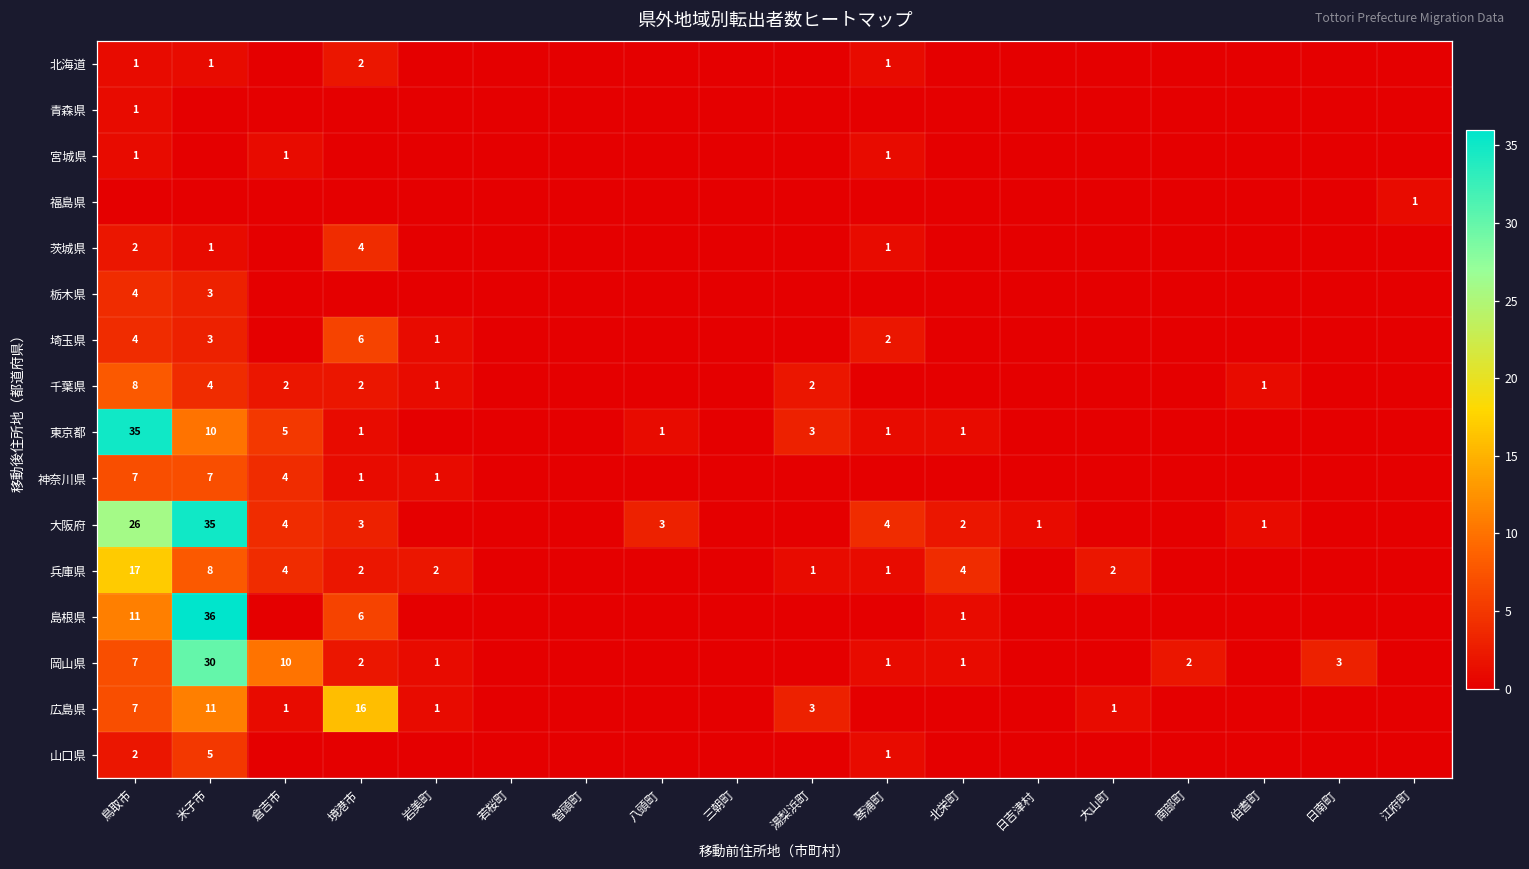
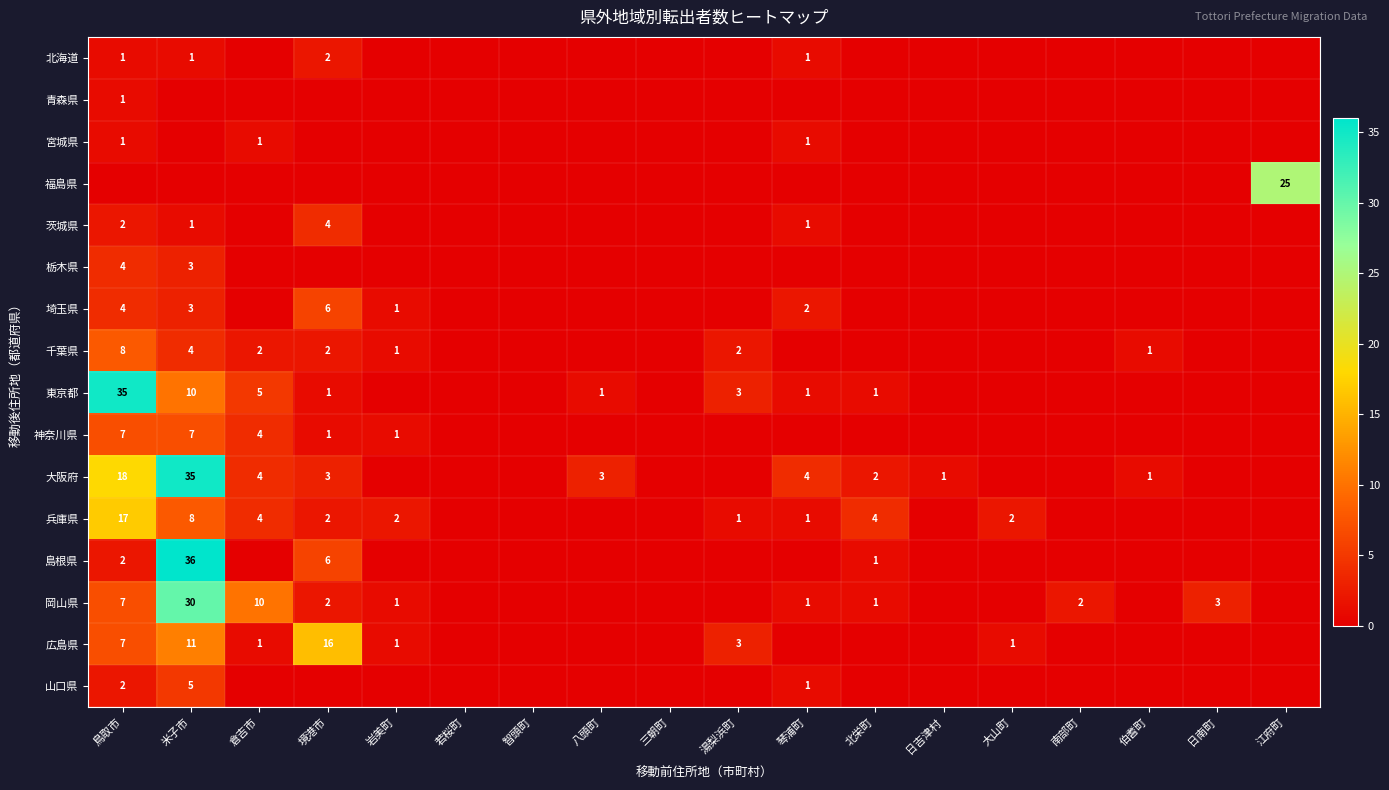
  {
    "北海道": {
      "鳥取市": 1,
      "米子市": 1,
      "境港市": 2,
      "琴浦町": 1
    },
    "青森県": {
      "鳥取市": 1
    },
    "宮城県": {
      "鳥取市": 1,
      "倉吉市": 1,
      "琴浦町": 1
    },
    "福島県": {
-     "江府町": 1
+     "江府町": 25
    },
    "茨城県": {
      "鳥取市": 2,
      "米子市": 1,
      "境港市": 4,
      "琴浦町": 1
    },
    "栃木県": {
      "鳥取市": 4,
      "米子市": 3
    },
    "埼玉県": {
      "鳥取市": 4,
      "米子市": 3,
      "境港市": 6,
      "岩美町": 1,
      "琴浦町": 2
    },
    "千葉県": {
      "鳥取市": 8,
      "米子市": 4,
      "倉吉市": 2,
      "境港市": 2,
      "岩美町": 1,
      "湯梨浜町": 2,
      "伯耆町": 1
    },
    "東京都": {
      "鳥取市": 35,
      "米子市": 10,
      "倉吉市": 5,
      "境港市": 1,
      "八頭町": 1,
      "湯梨浜町": 3,
      "琴浦町": 1,
      "北栄町": 1
    },
    "神奈川県": {
      "鳥取市": 7,
      "米子市": 7,
      "倉吉市": 4,
      "境港市": 1,
      "岩美町": 1
    },
    "大阪府": {
-     "鳥取市": 26,
+     "鳥取市": 18,
      "米子市": 35,
      "倉吉市": 4,
      "境港市": 3,
      "八頭町": 3,
      "琴浦町": 4,
      "北栄町": 2,
      "日吉津村": 1,
      "伯耆町": 1
    },
    "兵庫県": {
      "鳥取市": 17,
      "米子市": 8,
      "倉吉市": 4,
      "境港市": 2,
      "岩美町": 2,
      "湯梨浜町": 1,
      "琴浦町": 1,
      "北栄町": 4,
      "大山町": 2
    },
    "島根県": {
-     "鳥取市": 11,
+     "鳥取市": 2,
      "米子市": 36,
      "境港市": 6,
      "北栄町": 1
    },
    "岡山県": {
      "鳥取市": 7,
      "米子市": 30,
      "倉吉市": 10,
      "境港市": 2,
      "岩美町": 1,
      "琴浦町": 1,
      "北栄町": 1,
      "南部町": 2,
      "日南町": 3
    },
    "広島県": {
      "鳥取市": 7,
      "米子市": 11,
      "倉吉市": 1,
      "境港市": 16,
      "岩美町": 1,
      "湯梨浜町": 3,
      "大山町": 1
    },
    "山口県": {
      "鳥取市": 2,
      "米子市": 5,
      "琴浦町": 1
    }
  }
